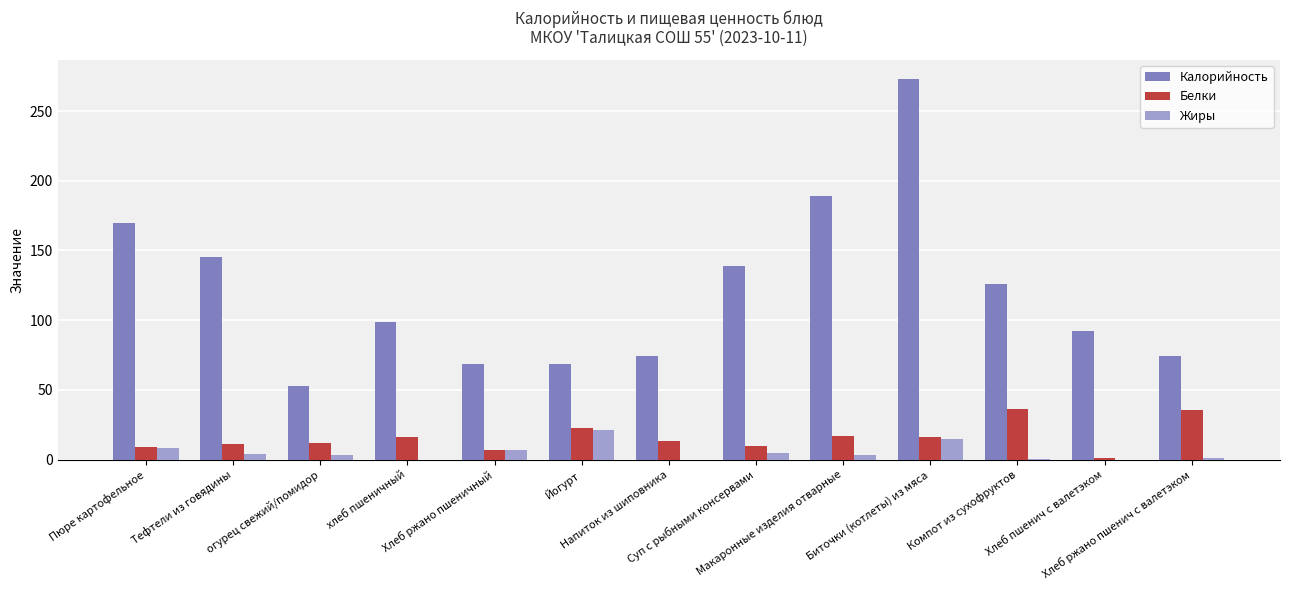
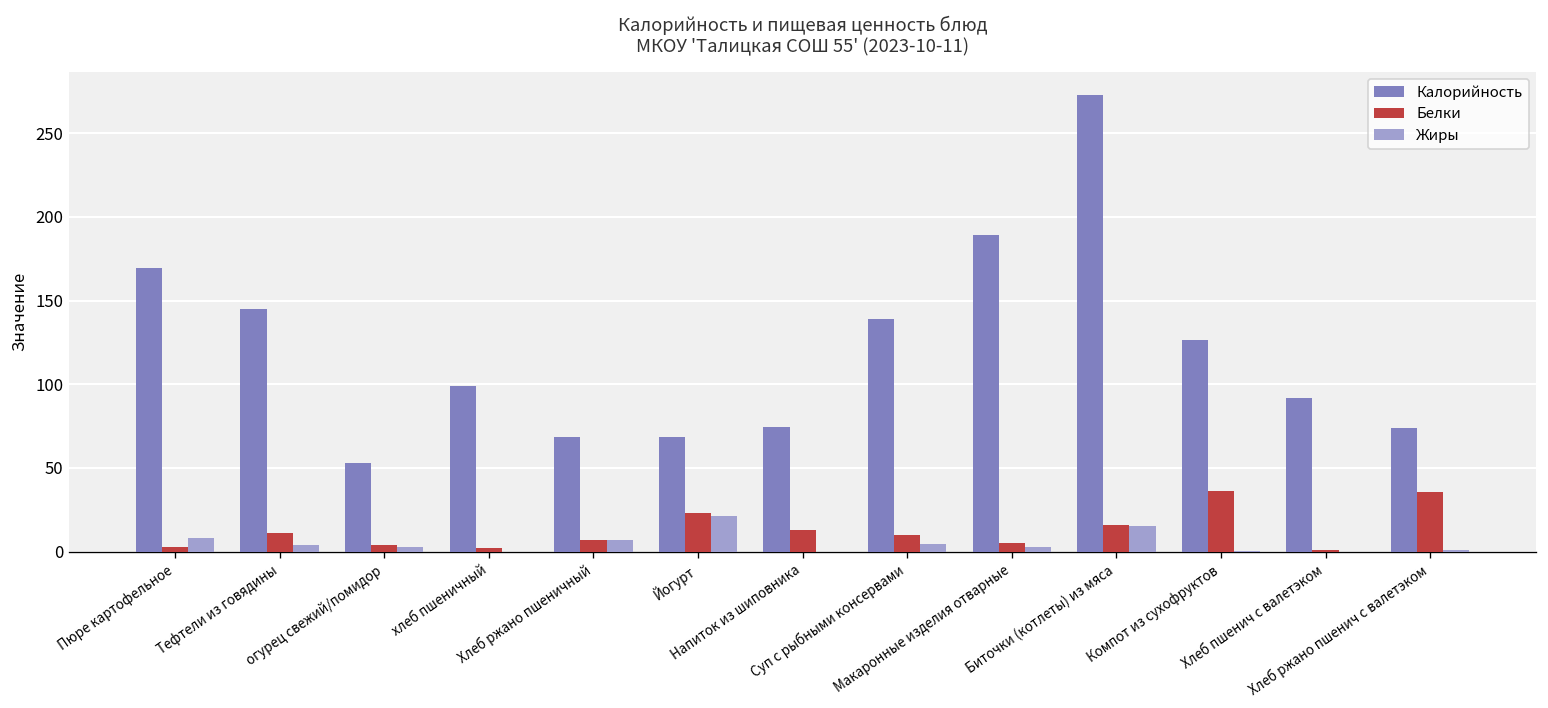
  {
    "Белки": {
-     "Пюре картофельное": 9,
+     "Пюре картофельное": 3,
      "Тефтели из говядины": 11,
-     "огурец свежий/помидор": 12,
-     "хлеб пшеничный": 16,
+     "огурец свежий/помидор": 4,
+     "хлеб пшеничный": 2,
      "Хлеб ржано пшеничный": 7,
      "Йогурт": 23,
      "Напиток из шиповника": 13,
      "Суп с рыбными консервами": 10,
-     "Макаронные изделия отварные": 17,
+     "Макаронные изделия отварные": 5,
      "Биточки (котлеты) из мяса": 16,
      "Компот из сухофруктов": 36,
      "Хлеб ржано пшенич с валетэком": 36
    }
  }
